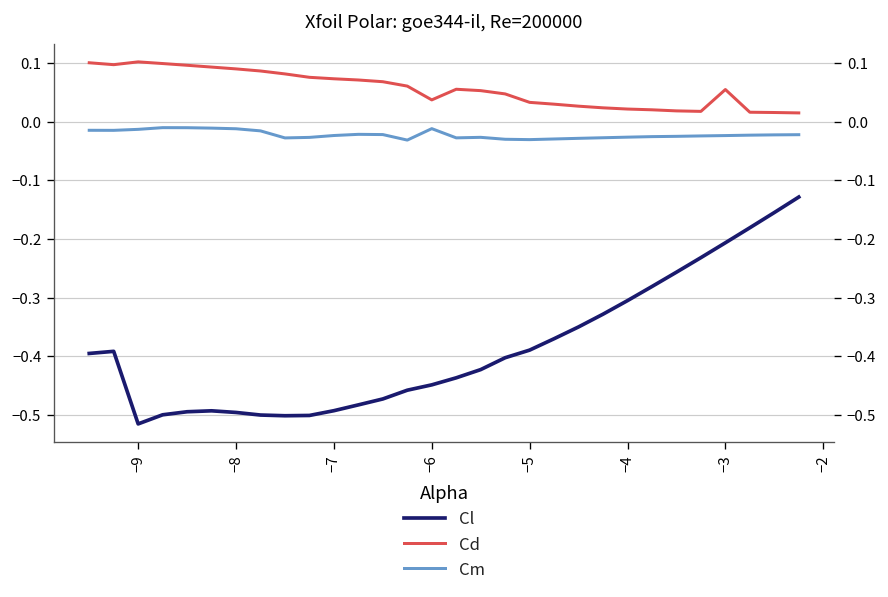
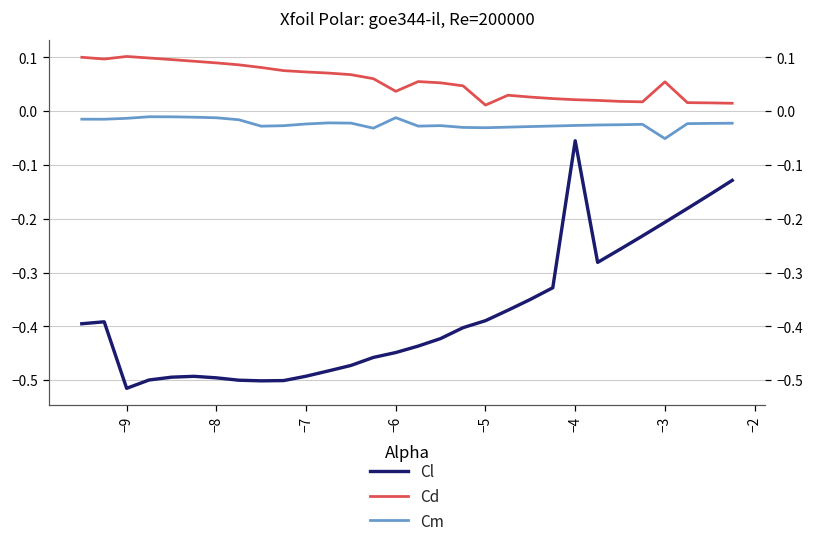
  {
    "Cl": {
      "−9": -0.52,
      "−8": -0.50,
      "−7": -0.49,
      "−6": -0.45,
      "−5": -0.39,
-     "−4": -0.31,
+     "−4": -0.06,
      "−3": -0.21
    },
    "Cd": {
      "−9": 0.10,
      "−8": 0.09,
      "−7": 0.07,
      "−6": 0.04,
-     "−5": 0.03,
+     "−5": 0.01,
      "−4": 0.02,
      "−3": 0.05
    },
    "Cm": {
      "−9": -0.01,
      "−8": -0.01,
      "−7": -0.02,
      "−6": -0.01,
      "−5": -0.03,
      "−4": -0.03,
-     "−3": -0.02
+     "−3": -0.05
    }
  }
